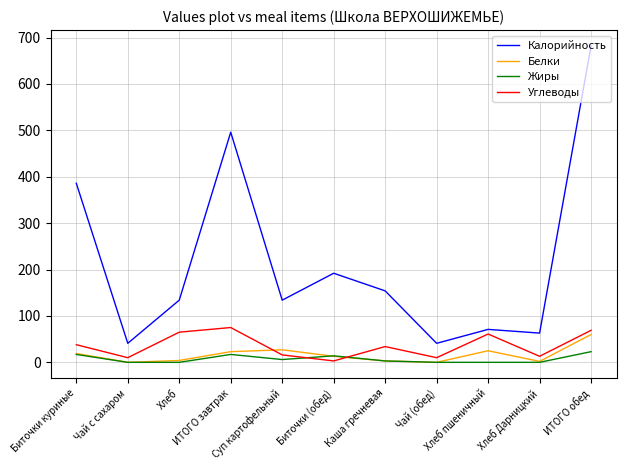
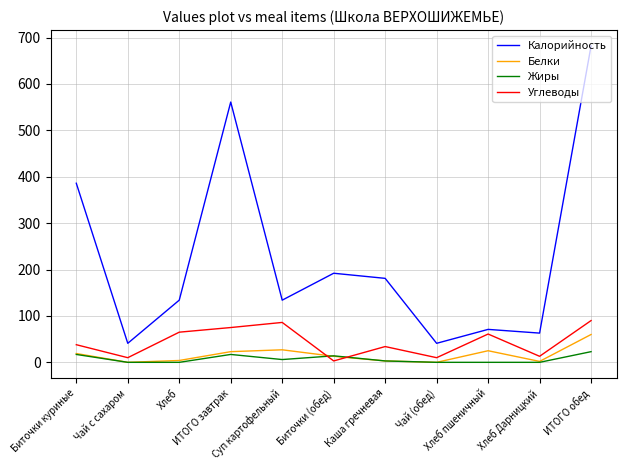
  {
    "Калорийность": {
      "Биточки куриные": 390,
      "Чай с сахаром": 40,
      "Хлеб": 130,
-     "ИТОГО завтрак": 500,
+     "ИТОГО завтрак": 560,
      "Суп картофельный": 130,
      "Биточки (обед)": 190,
-     "Каша гречневая": 150,
+     "Каша гречневая": 180,
      "Чай (обед)": 40,
      "Хлеб пшеничный": 70,
      "Хлеб Дарницкий": 60
    },
    "Белки": {
      "ИТОГО завтрак": 20,
      "Суп картофельный": 30,
      "Хлеб пшеничный": 30,
      "ИТОГО обед": 60
    },
    "Жиры": {
      "ИТОГО завтрак": 20,
      "Суп картофельный": 10,
      "Хлеб пшеничный": 0,
      "ИТОГО обед": 20
    },
    "Углеводы": {
      "Биточки куриные": 40,
      "Чай с сахаром": 10,
      "Хлеб": 70,
      "ИТОГО завтрак": 80,
-     "Суп картофельный": 20,
+     "Суп картофельный": 90,
      "Биточки (обед)": 0,
      "Каша гречневая": 30,
      "Чай (обед)": 10,
      "Хлеб пшеничный": 60,
      "Хлеб Дарницкий": 10,
-     "ИТОГО обед": 70
+     "ИТОГО обед": 90
    }
  }
